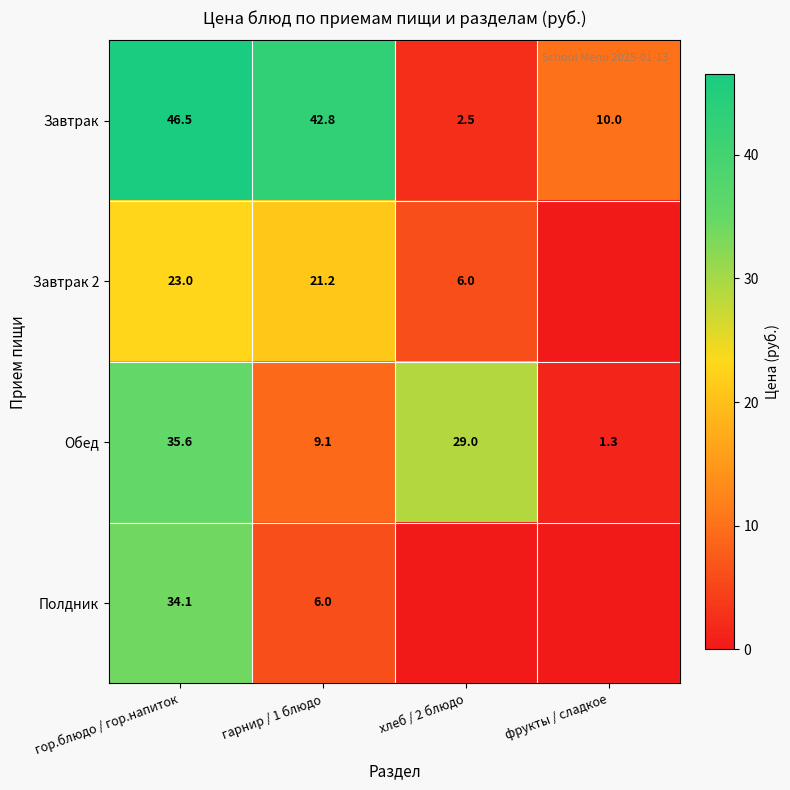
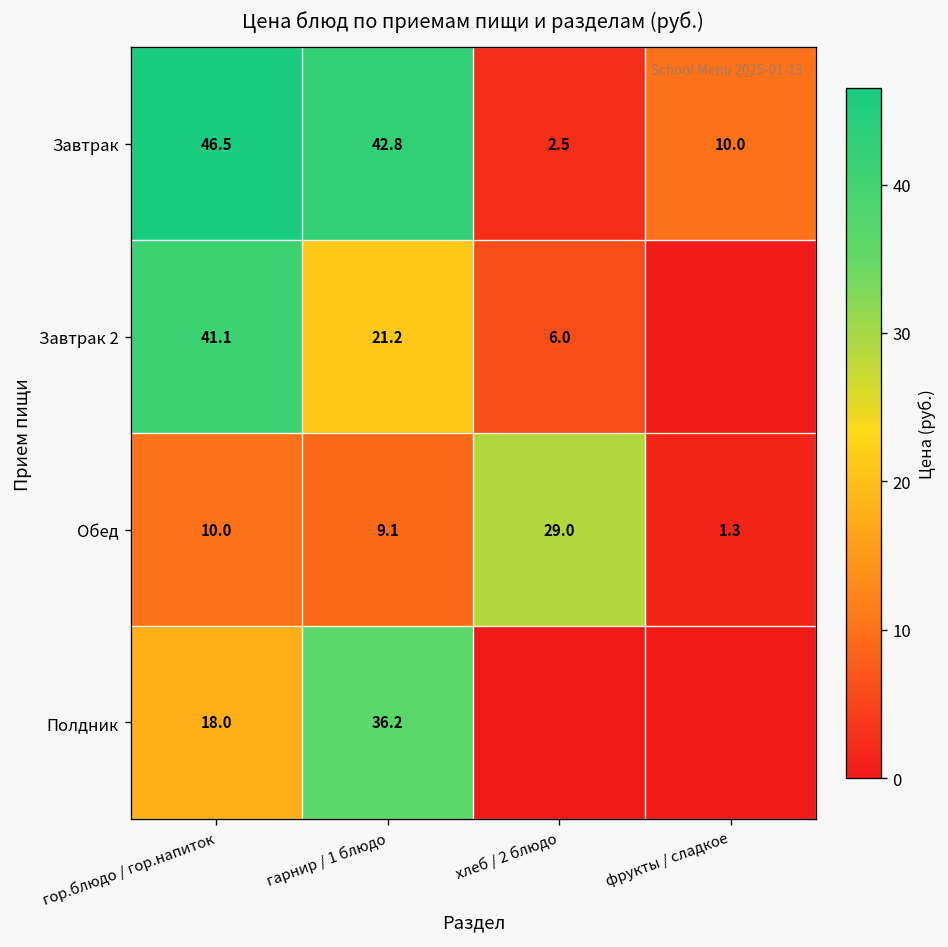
  {
    "Завтрак": {
      "гор.блюдо / гор.напиток": 46.5,
      "гарнир / 1 блюдо": 42.8,
      "хлеб / 2 блюдо": 2.5
    },
    "Завтрак 2": {
-     "гор.блюдо / гор.напиток": 23.0,
+     "гор.блюдо / гор.напиток": 41.1,
      "гарнир / 1 блюдо": 21.2,
      "хлеб / 2 блюдо": 6.0
    },
    "Обед": {
-     "гор.блюдо / гор.напиток": 35.6,
+     "гор.блюдо / гор.напиток": 10.0,
      "гарнир / 1 блюдо": 9.1,
      "хлеб / 2 блюдо": 29.0,
      "фрукты / сладкое": 1.3
    },
    "Полдник": {
-     "гор.блюдо / гор.напиток": 34.1,
-     "гарнир / 1 блюдо": 6.0
+     "гор.блюдо / гор.напиток": 18.0,
+     "гарнир / 1 блюдо": 36.2
    }
  }
